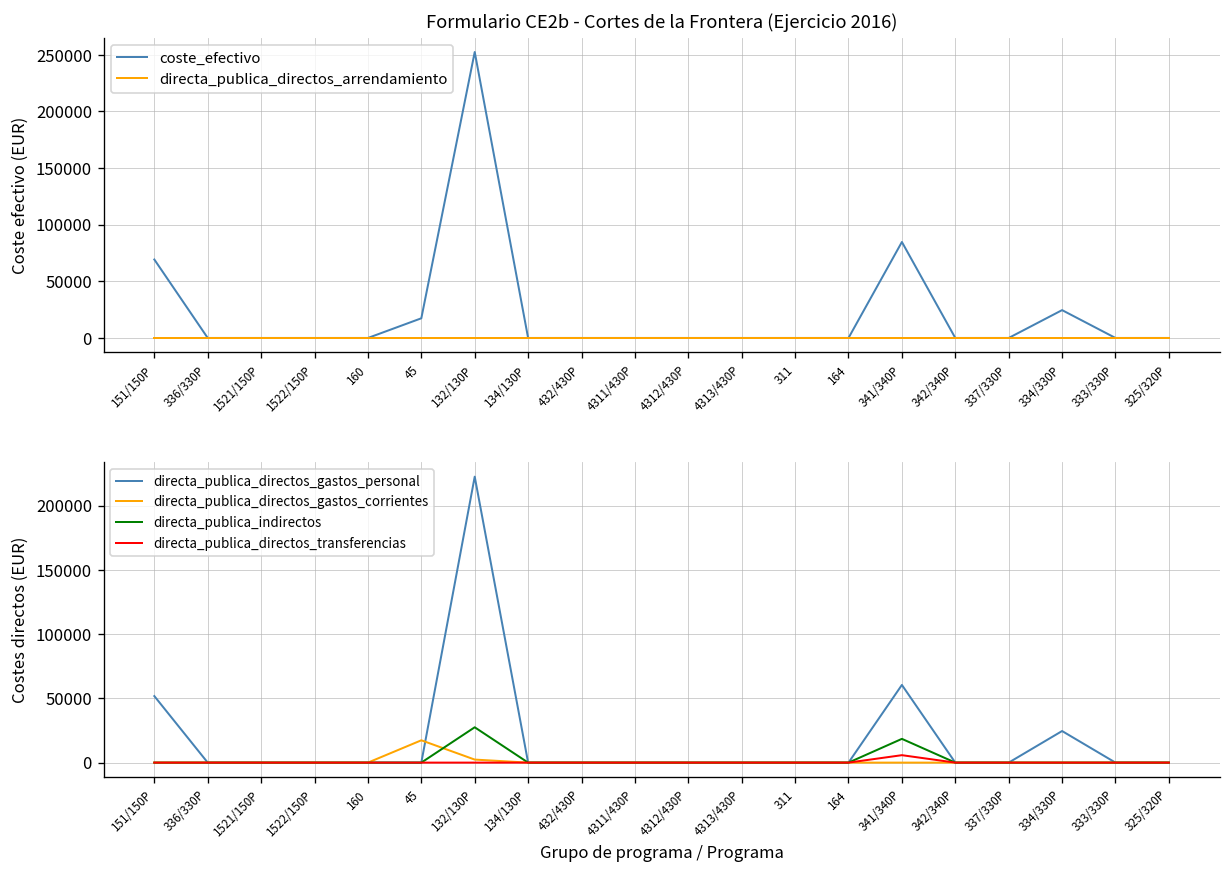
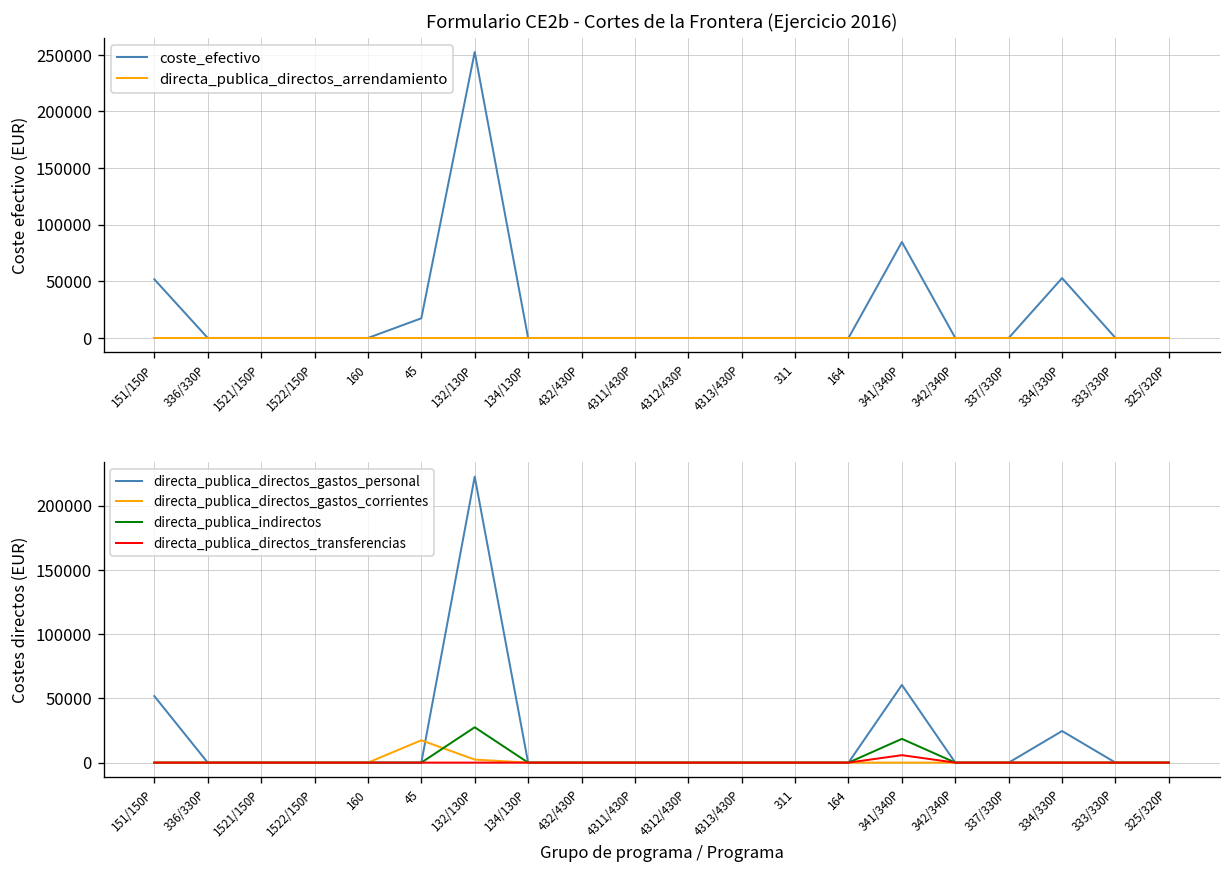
  {
    "Formulario CE2b - Cortes de la Frontera (Ejercicio 2016)": {
      "coste_efectivo": {
-       "151/150P": 70000,
+       "151/150P": 50000,
        "45": 20000,
        "132/130P": 250000,
        "341/340P": 80000,
-       "334/330P": 20000
+       "334/330P": 50000
      },
      "directa_publica_directos_arrendamiento": {
        "151/150P": 0,
        "45": 0,
        "132/130P": 0,
        "341/340P": 0,
        "334/330P": 0
      }
    }
  }
